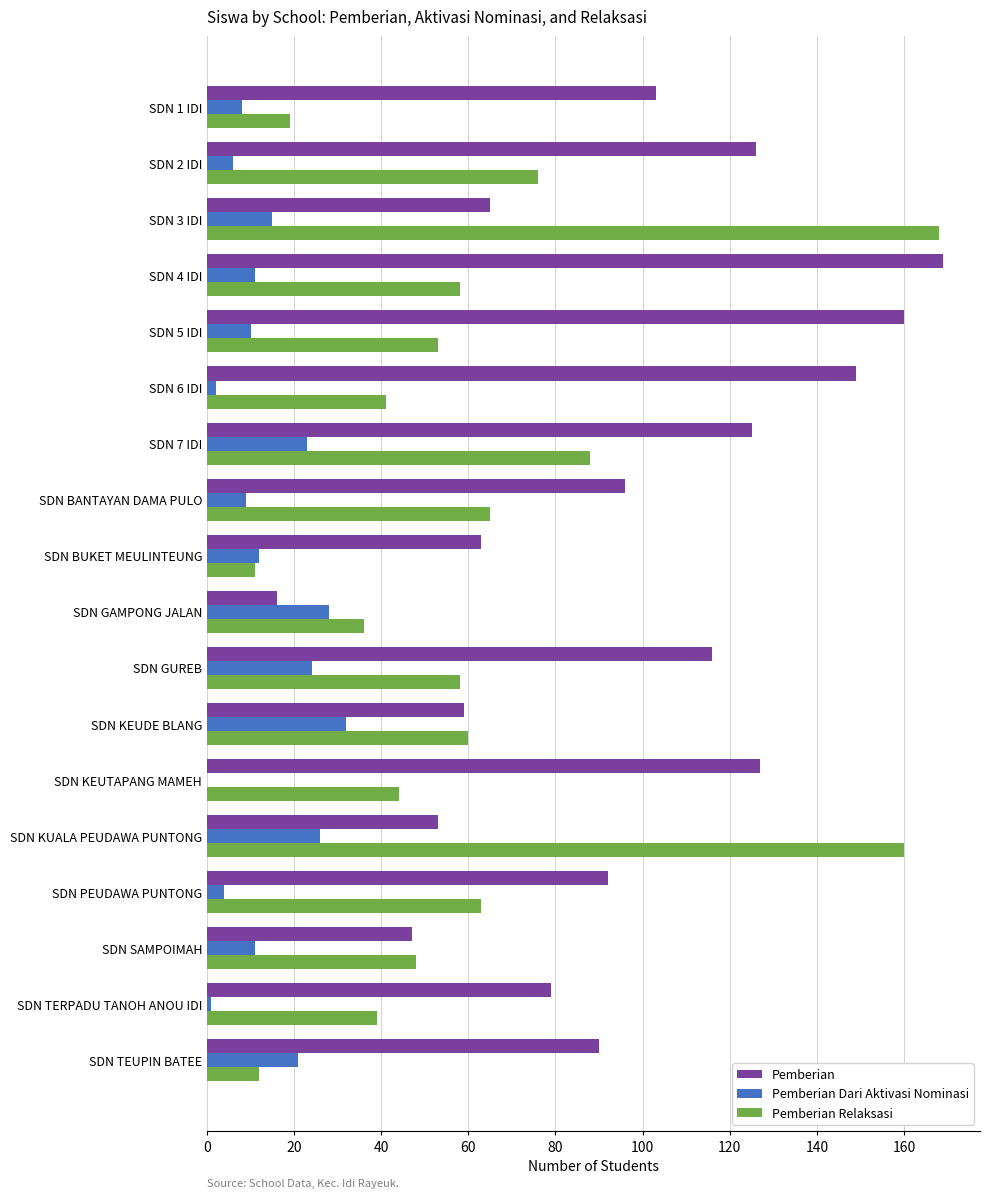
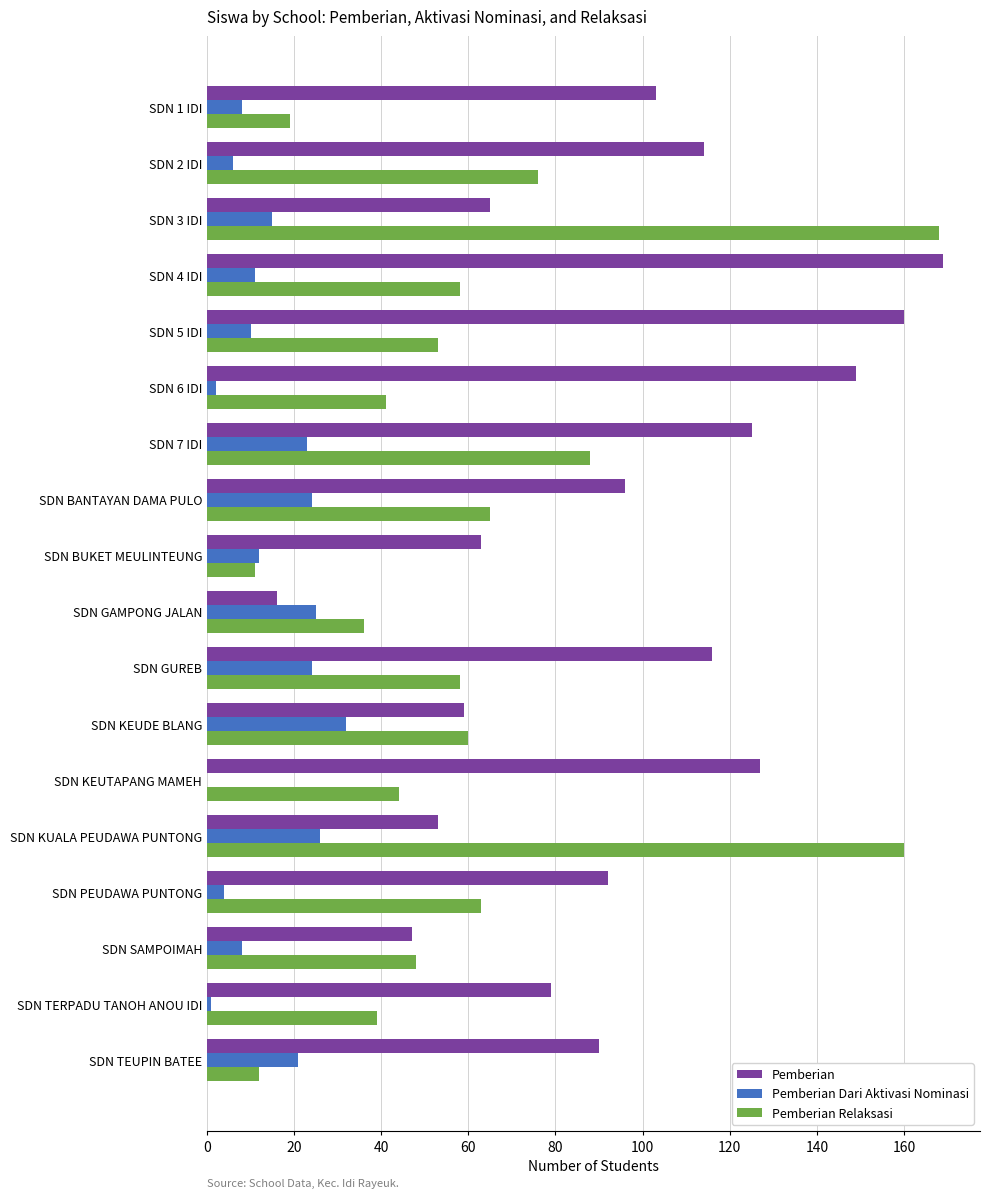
  {
    "Pemberian": {
      "SDN 1 IDI": 103,
-     "SDN 2 IDI": 126,
+     "SDN 2 IDI": 114,
      "SDN 3 IDI": 65,
      "SDN 4 IDI": 169,
      "SDN 5 IDI": 160,
      "SDN 6 IDI": 149,
      "SDN 7 IDI": 125,
      "SDN BANTAYAN DAMA PULO": 96,
      "SDN BUKET MEULINTEUNG": 63,
      "SDN GAMPONG JALAN": 16,
      "SDN GUREB": 116,
      "SDN KEUDE BLANG": 59,
      "SDN KEUTAPANG MAMEH": 127,
      "SDN KUALA PEUDAWA PUNTONG": 53,
      "SDN PEUDAWA PUNTONG": 92,
      "SDN SAMPOIMAH": 47,
      "SDN TERPADU TANOH ANOU IDI": 79,
      "SDN TEUPIN BATEE": 90
    },
    "Pemberian Dari Aktivasi Nominasi": {
      "SDN 1 IDI": 8,
      "SDN 2 IDI": 6,
      "SDN 3 IDI": 15,
      "SDN 4 IDI": 11,
      "SDN 5 IDI": 10,
      "SDN 6 IDI": 2,
      "SDN 7 IDI": 23,
-     "SDN BANTAYAN DAMA PULO": 9,
+     "SDN BANTAYAN DAMA PULO": 24,
      "SDN BUKET MEULINTEUNG": 12,
-     "SDN GAMPONG JALAN": 28,
+     "SDN GAMPONG JALAN": 25,
      "SDN GUREB": 24,
      "SDN KEUDE BLANG": 32,
      "SDN KEUTAPANG MAMEH": 0,
      "SDN KUALA PEUDAWA PUNTONG": 26,
      "SDN PEUDAWA PUNTONG": 4,
-     "SDN SAMPOIMAH": 11,
+     "SDN SAMPOIMAH": 8,
      "SDN TERPADU TANOH ANOU IDI": 1,
      "SDN TEUPIN BATEE": 21
    },
    "Pemberian Relaksasi": {
      "SDN 1 IDI": 19,
      "SDN 2 IDI": 76,
      "SDN 3 IDI": 168,
      "SDN 4 IDI": 58,
      "SDN 5 IDI": 53,
      "SDN 6 IDI": 41,
      "SDN 7 IDI": 88,
      "SDN BANTAYAN DAMA PULO": 65,
      "SDN BUKET MEULINTEUNG": 11,
      "SDN GAMPONG JALAN": 36,
      "SDN GUREB": 58,
      "SDN KEUDE BLANG": 60,
      "SDN KEUTAPANG MAMEH": 44,
      "SDN KUALA PEUDAWA PUNTONG": 160,
      "SDN PEUDAWA PUNTONG": 63,
      "SDN SAMPOIMAH": 48,
      "SDN TERPADU TANOH ANOU IDI": 39,
      "SDN TEUPIN BATEE": 12
    }
  }
